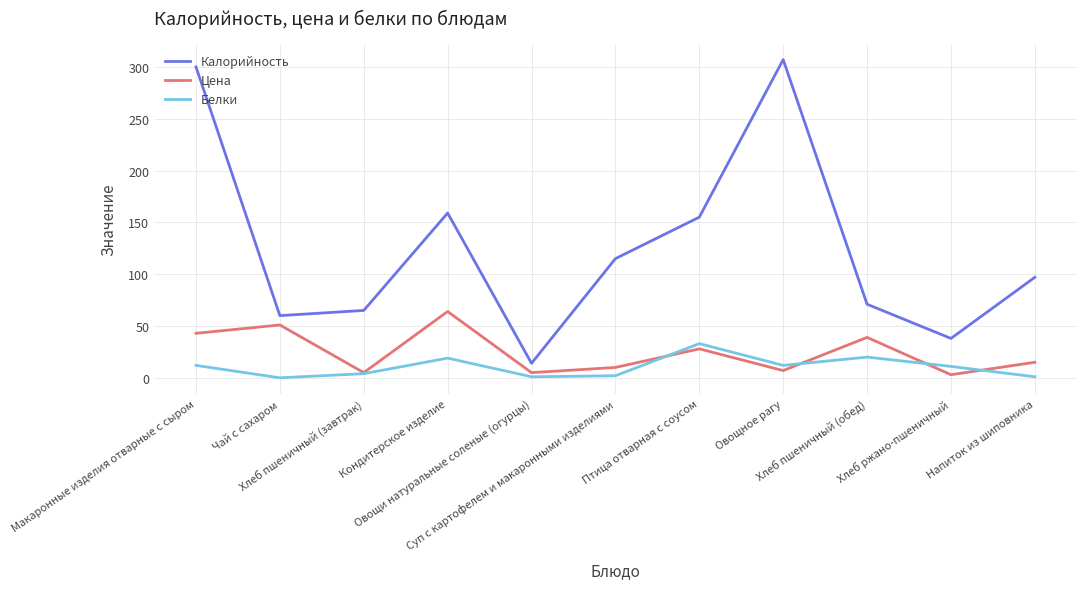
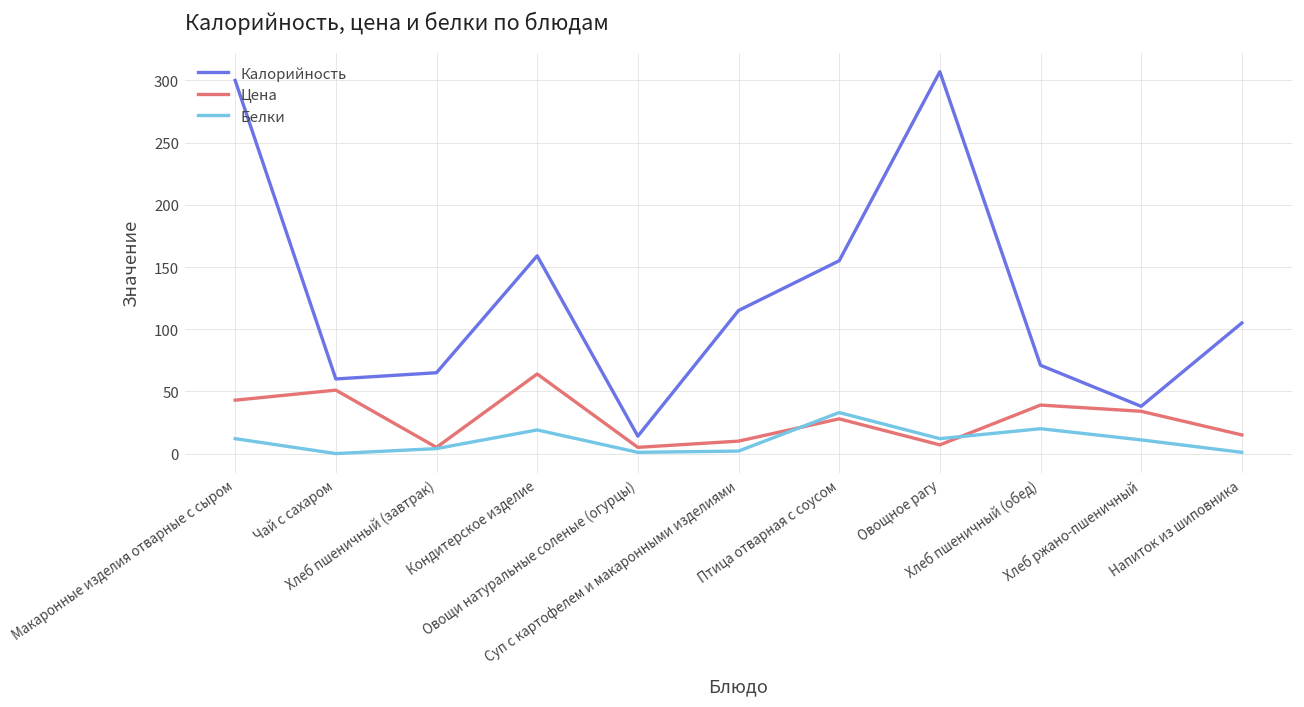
  {
    "Калорийность": {
      "Макаронные изделия отварные с сыром": 300,
      "Чай с сахаром": 60,
      "Хлеб пшеничный (завтрак)": 65,
      "Кондитерское изделие": 159,
      "Овощи натуральные соленые (огурцы)": 14,
      "Суп с картофелем и макаронными изделиями": 115,
      "Птица отварная с соусом": 155,
      "Овощное рагу": 307,
      "Хлеб пшеничный (обед)": 71,
      "Хлеб ржано-пшеничный": 38,
-     "Напиток из шиповника": 97
+     "Напиток из шиповника": 105
    },
    "Цена": {
      "Макаронные изделия отварные с сыром": 43,
      "Чай с сахаром": 51,
      "Кондитерское изделие": 64,
      "Овощи натуральные соленые (огурцы)": 5,
      "Суп с картофелем и макаронными изделиями": 10,
      "Птица отварная с соусом": 28,
      "Овощное рагу": 7,
      "Хлеб пшеничный (обед)": 39,
-     "Хлеб ржано-пшеничный": 3,
+     "Хлеб ржано-пшеничный": 34,
      "Напиток из шиповника": 15
    },
    "Белки": {
      "Макаронные изделия отварные с сыром": 12,
      "Чай с сахаром": 0,
      "Кондитерское изделие": 19,
      "Овощи натуральные соленые (огурцы)": 1,
      "Суп с картофелем и макаронными изделиями": 2,
      "Птица отварная с соусом": 33,
      "Овощное рагу": 12,
      "Хлеб пшеничный (обед)": 20,
      "Хлеб ржано-пшеничный": 11,
      "Напиток из шиповника": 1
    }
  }
